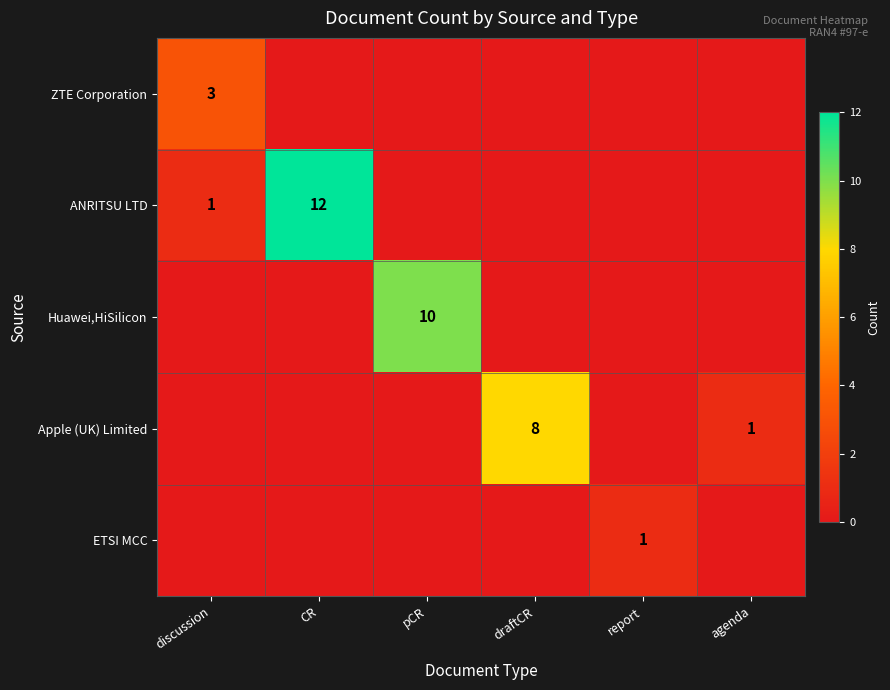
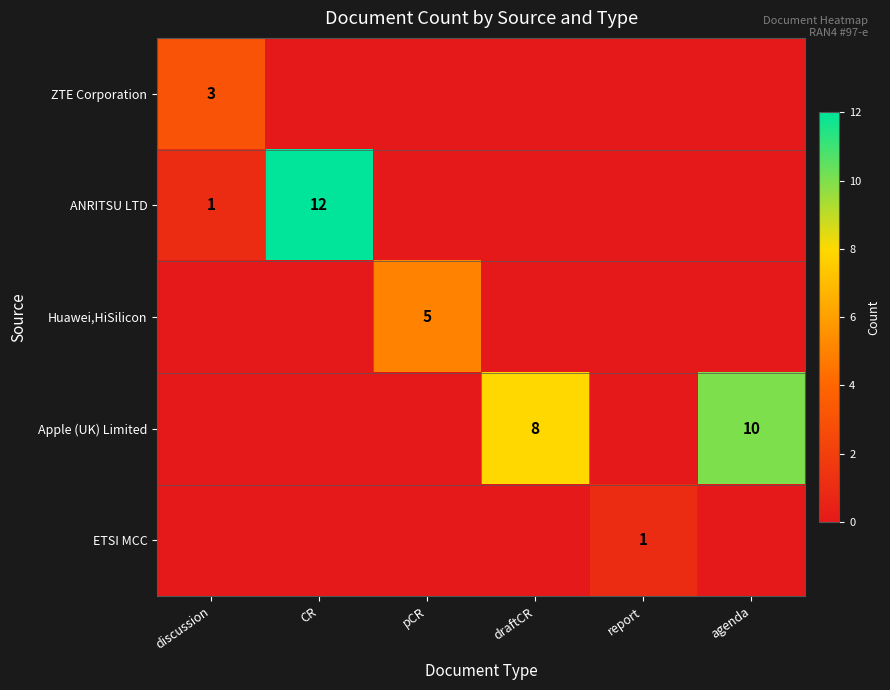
  {
    "ZTE Corporation": {
      "discussion": 3
    },
    "ANRITSU LTD": {
      "discussion": 1,
      "CR": 12
    },
    "Huawei,HiSilicon": {
-     "pCR": 10
+     "pCR": 5
    },
    "Apple (UK) Limited": {
      "draftCR": 8,
-     "agenda": 1
+     "agenda": 10
    },
    "ETSI MCC": {
      "report": 1
    }
  }
